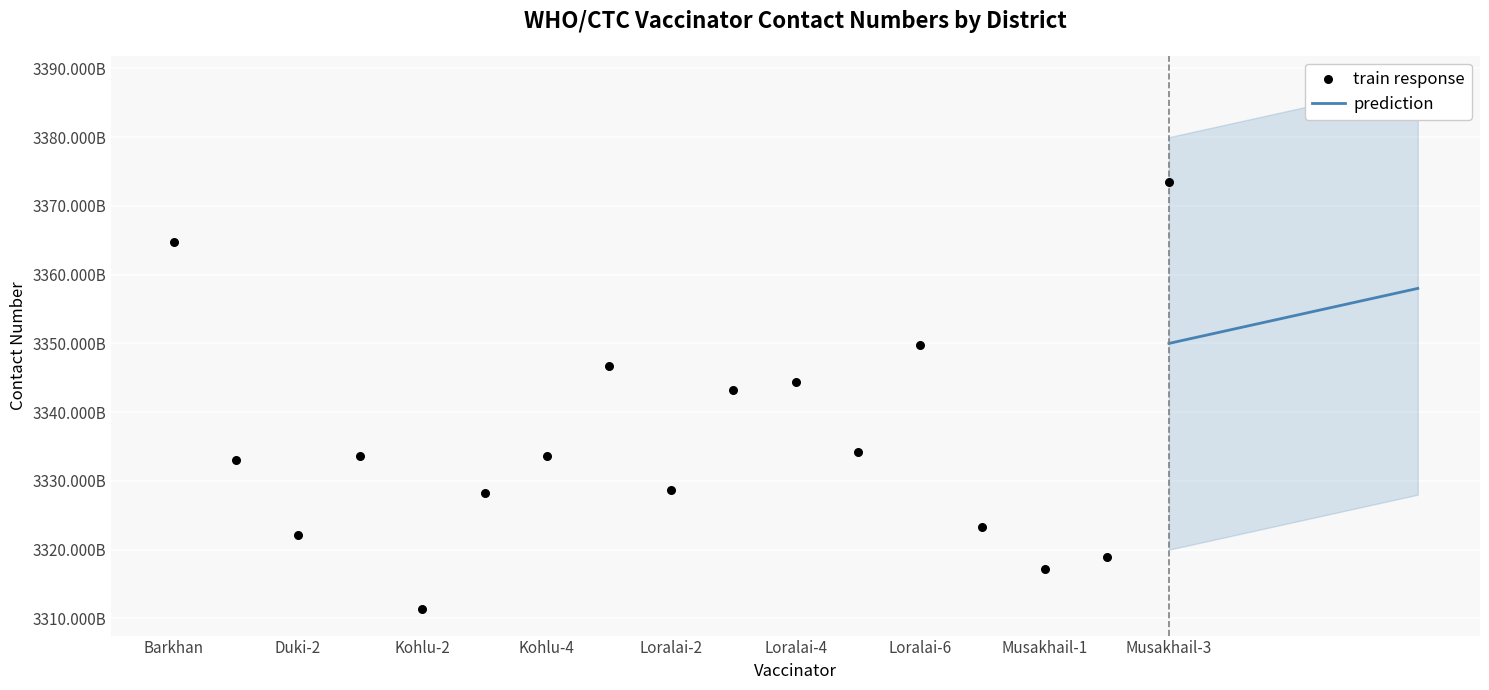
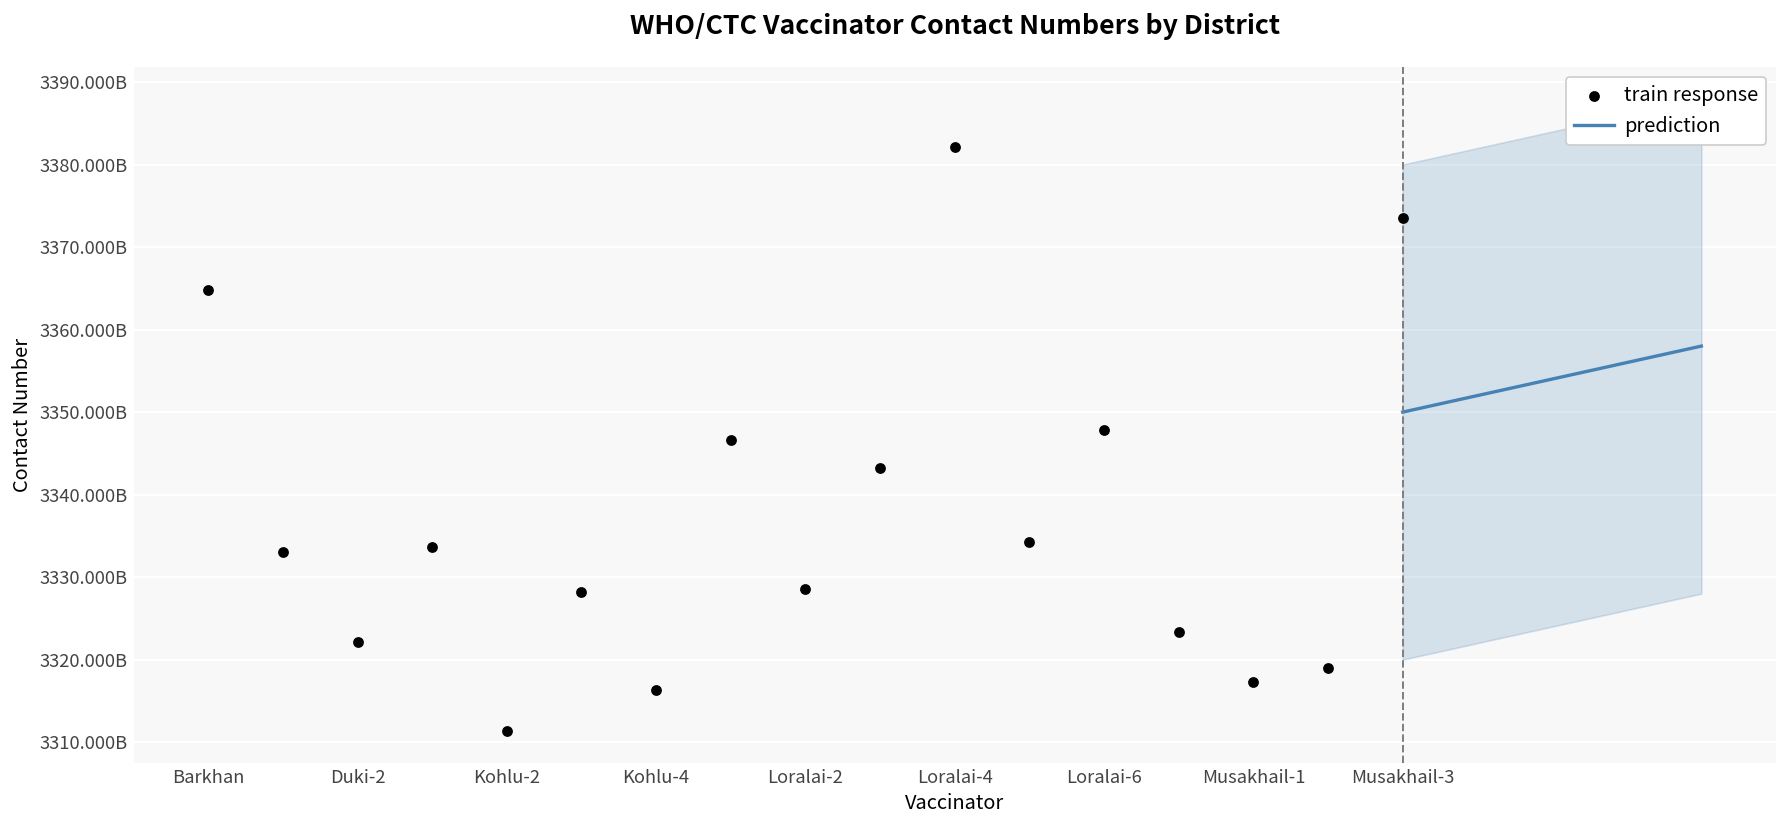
  {
    "train response": {
-     "Kohlu-4": 3334000000000,
-     "Loralai-4": 3344000000000,
-     "Loralai-6": 3350000000000
+     "Kohlu-4": 3316000000000,
+     "Loralai-4": 3382000000000,
+     "Loralai-6": 3348000000000
    }
  }
